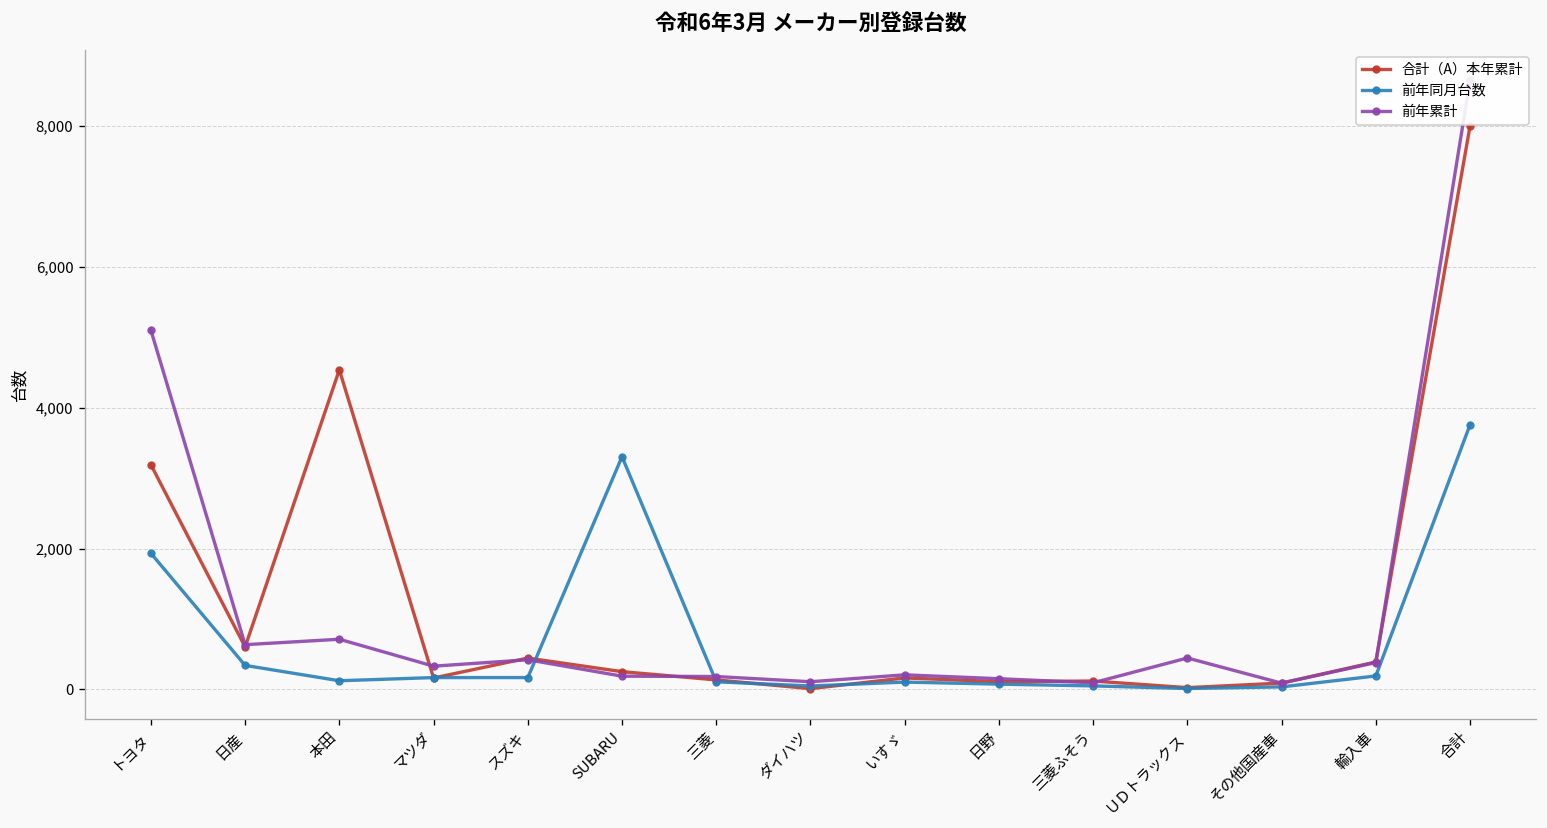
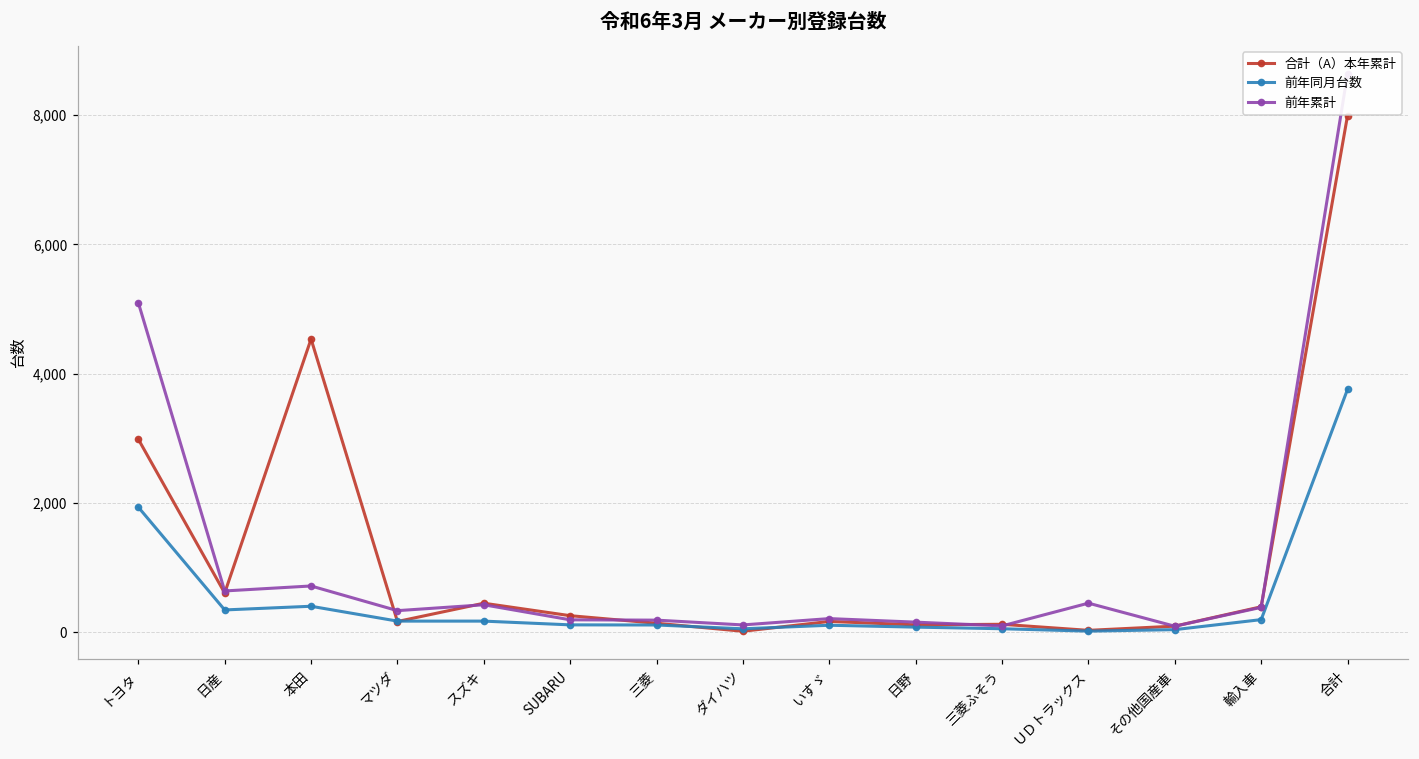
  {
    "合計（A）本年累計": {
-     "トヨタ": "3,200",
+     "トヨタ": "3,000",
      "本田": "4,500",
      "SUBARU": "300"
    },
    "前年同月台数": {
      "トヨタ": "1,900",
      "日産": "300",
-     "本田": "100",
+     "本田": "400",
      "スズキ": "200",
-     "SUBARU": "3,300",
+     "SUBARU": "100",
      "いすゞ": "100",
      "三菱ふそう": "100",
      "その他国産車": "0",
      "輸入車": "200",
      "合計": "3,800"
    },
    "前年累計": {
      "トヨタ": "5,100",
      "本田": "700",
      "マツダ": "300",
      "SUBARU": "200",
      "三菱": "200",
      "ダイハツ": "100",
      "ＵＤトラックス": "400"
    }
  }
